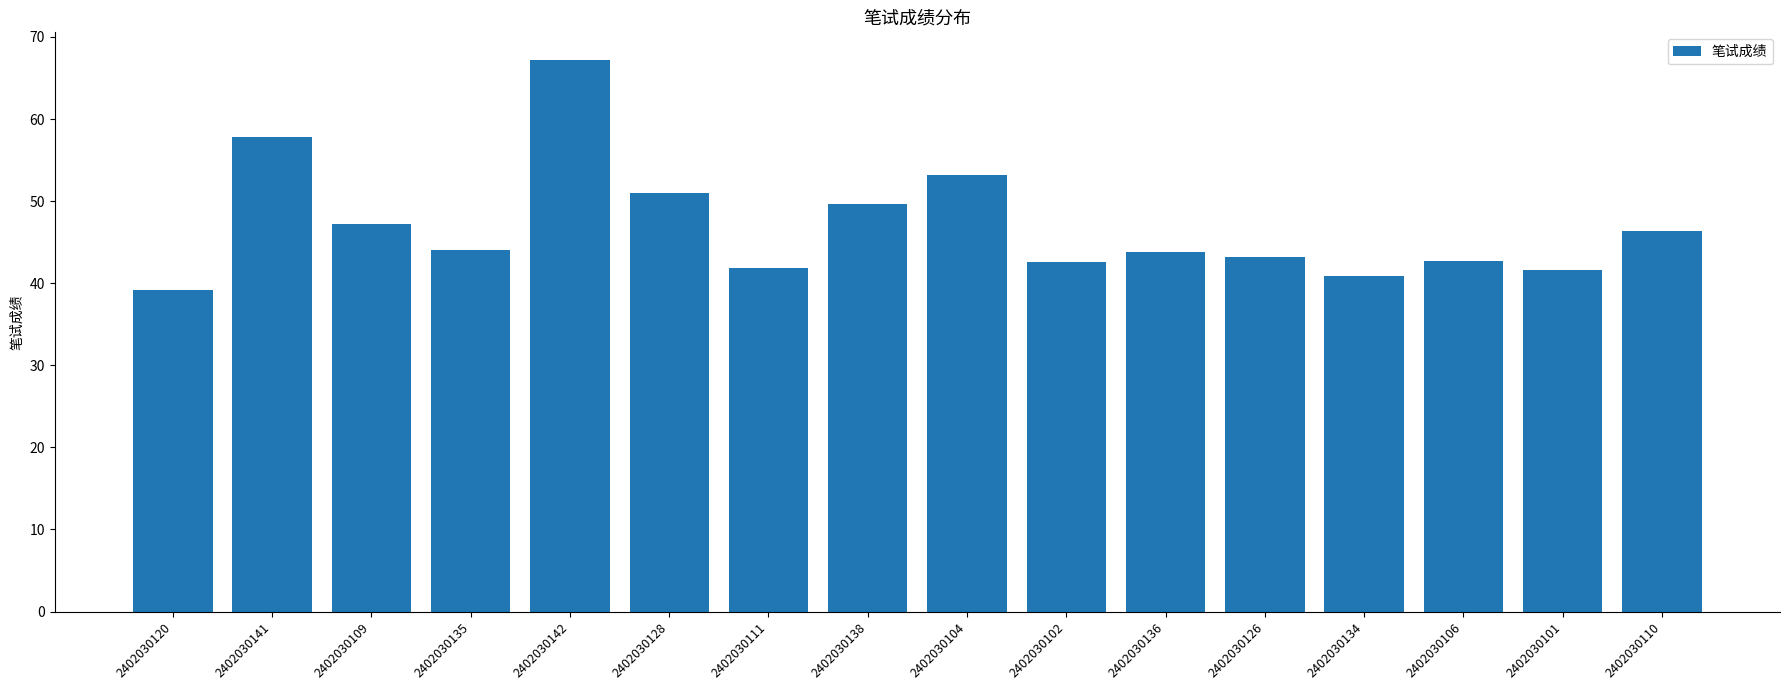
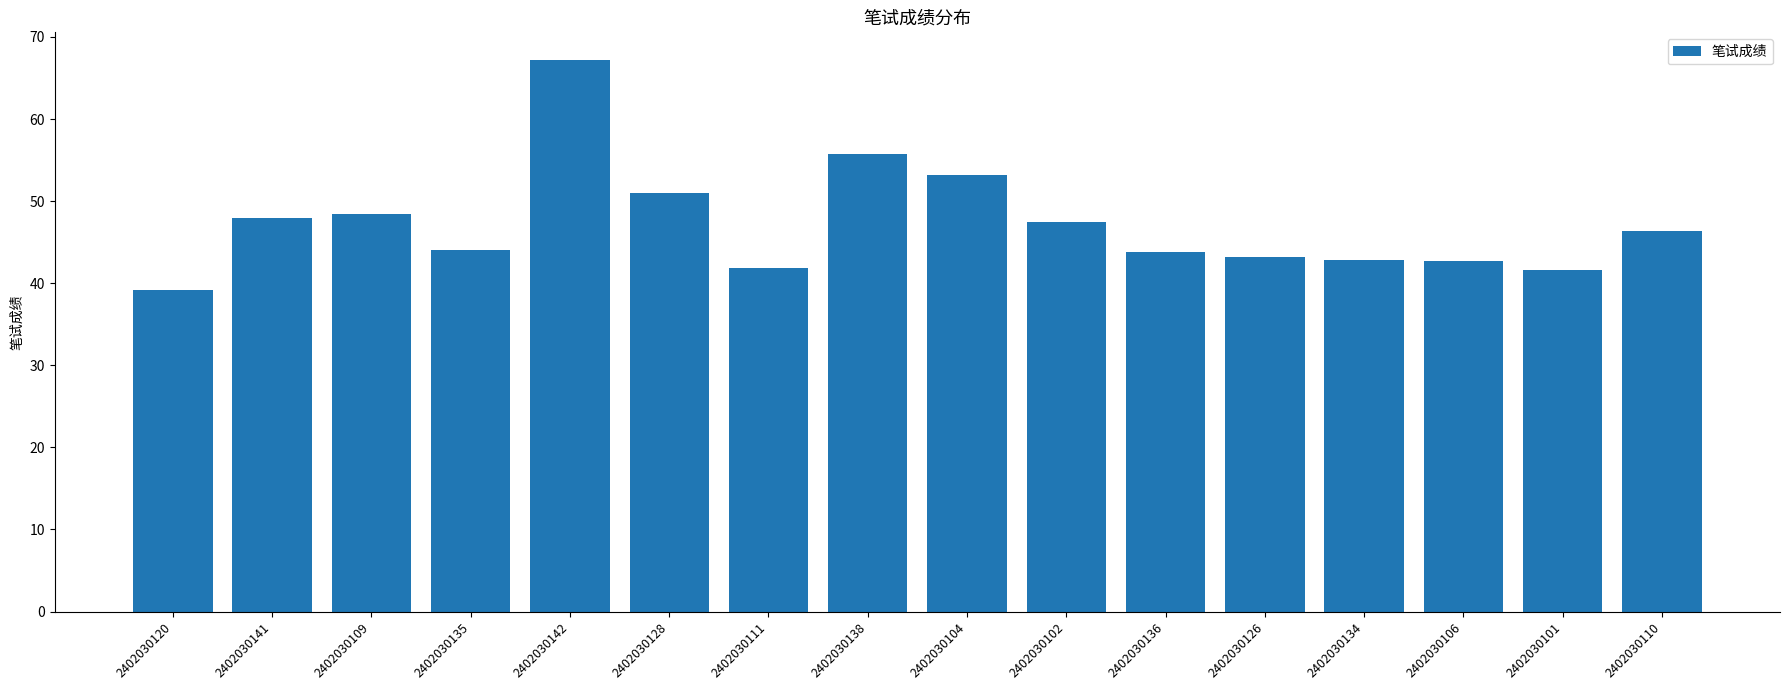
  {
    "2402030120": 39,
-   "2402030141": 58,
-   "2402030109": 47,
+   "2402030141": 48,
+   "2402030109": 48,
    "2402030135": 44,
    "2402030142": 67,
    "2402030128": 51,
    "2402030111": 42,
-   "2402030138": 50,
+   "2402030138": 56,
    "2402030104": 53,
-   "2402030102": 43,
+   "2402030102": 48,
    "2402030136": 44,
    "2402030126": 43,
-   "2402030134": 41,
+   "2402030134": 43,
    "2402030106": 43,
    "2402030101": 42,
    "2402030110": 46
  }
